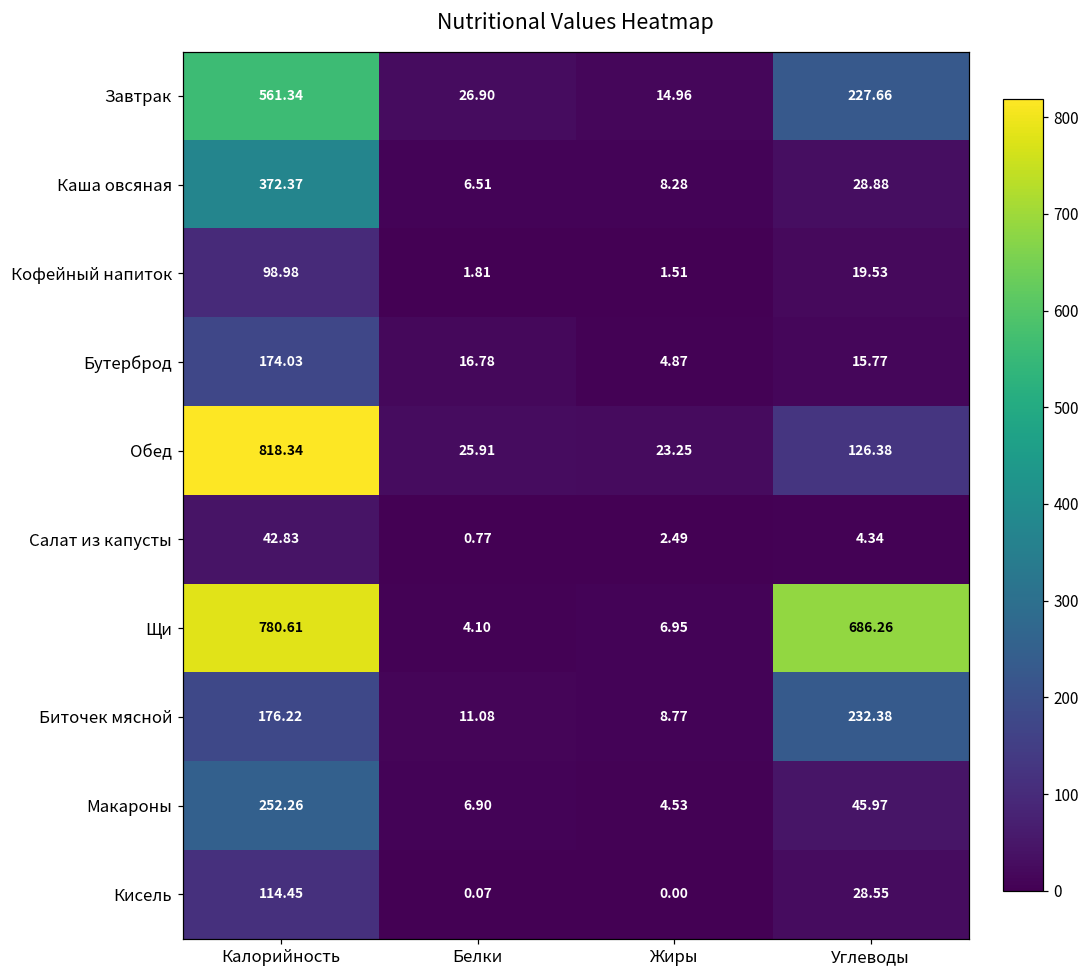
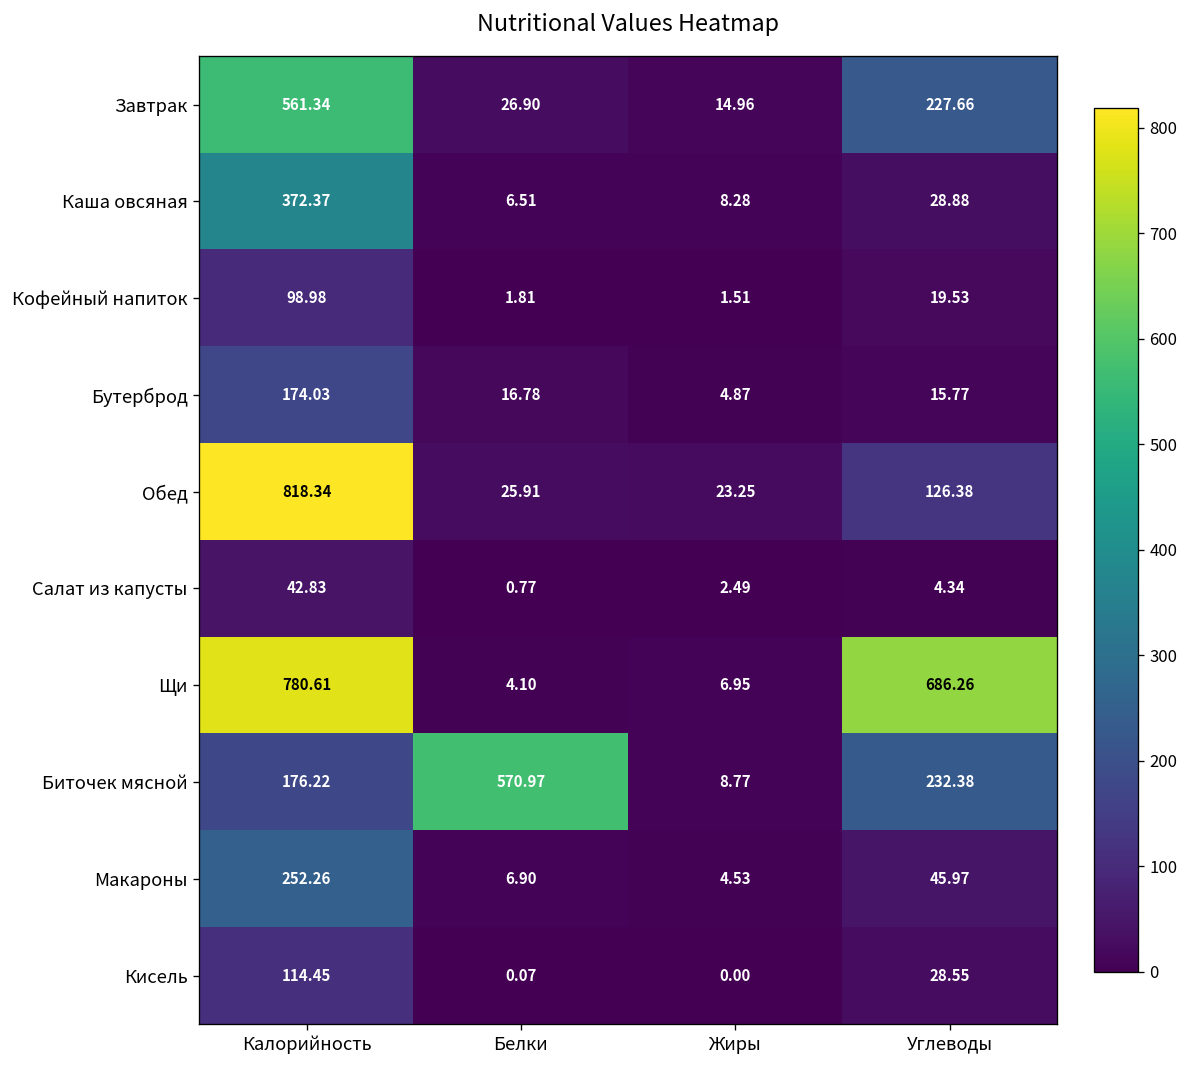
  {
    "Завтрак": {
      "Калорийность": 561.34,
      "Белки": 26.90,
      "Жиры": 14.96,
      "Углеводы": 227.66
    },
    "Каша овсяная": {
      "Калорийность": 372.37,
      "Белки": 6.51,
      "Жиры": 8.28,
      "Углеводы": 28.88
    },
    "Кофейный напиток": {
      "Калорийность": 98.98,
      "Белки": 1.81,
      "Жиры": 1.51,
      "Углеводы": 19.53
    },
    "Бутерброд": {
      "Калорийность": 174.03,
      "Белки": 16.78,
      "Жиры": 4.87,
      "Углеводы": 15.77
    },
    "Обед": {
      "Калорийность": 818.34,
      "Белки": 25.91,
      "Жиры": 23.25,
      "Углеводы": 126.38
    },
    "Салат из капусты": {
      "Калорийность": 42.83,
      "Белки": 0.77,
      "Жиры": 2.49,
      "Углеводы": 4.34
    },
    "Щи": {
      "Калорийность": 780.61,
      "Белки": 4.10,
      "Жиры": 6.95,
      "Углеводы": 686.26
    },
    "Биточек мясной": {
      "Калорийность": 176.22,
-     "Белки": 11.08,
+     "Белки": 570.97,
      "Жиры": 8.77,
      "Углеводы": 232.38
    },
    "Макароны": {
      "Калорийность": 252.26,
      "Белки": 6.90,
      "Жиры": 4.53,
      "Углеводы": 45.97
    },
    "Кисель": {
      "Калорийность": 114.45,
      "Белки": 0.07,
      "Жиры": 0.00,
      "Углеводы": 28.55
    }
  }
